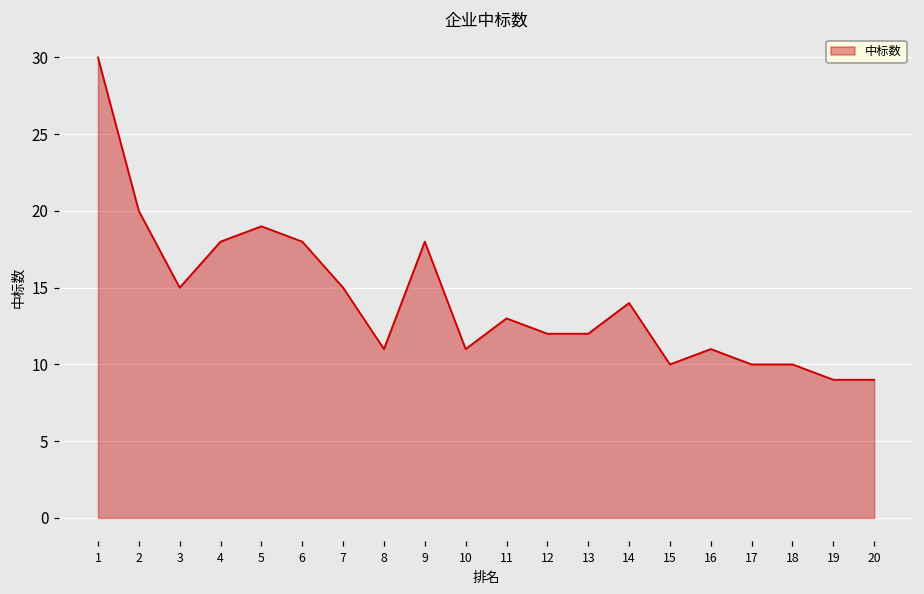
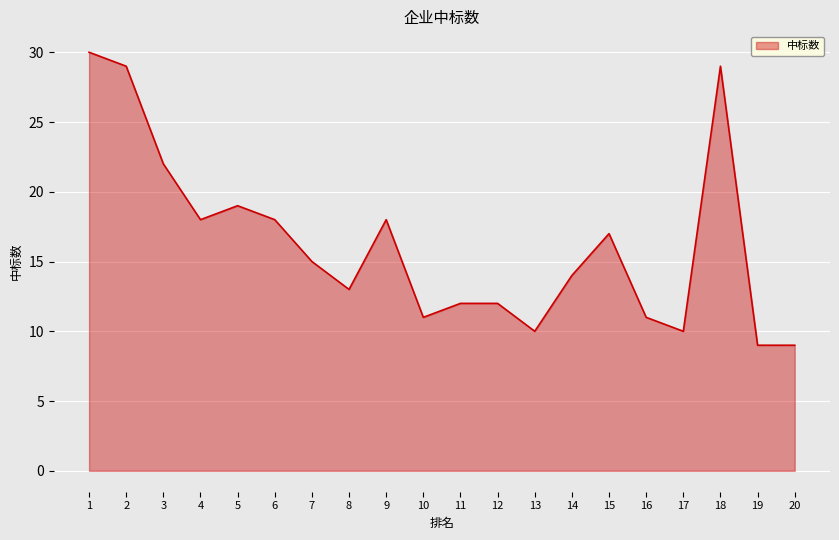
  {
    "1": 30,
-   "2": 20,
-   "3": 15,
+   "2": 29,
+   "3": 22,
    "4": 18,
    "5": 19,
    "6": 18,
    "7": 15,
-   "8": 11,
+   "8": 13,
    "9": 18,
    "10": 11,
-   "11": 13,
+   "11": 12,
    "12": 12,
-   "13": 12,
+   "13": 10,
    "14": 14,
-   "15": 10,
+   "15": 17,
    "16": 11,
    "17": 10,
-   "18": 10,
+   "18": 29,
    "19": 9,
    "20": 9
  }
